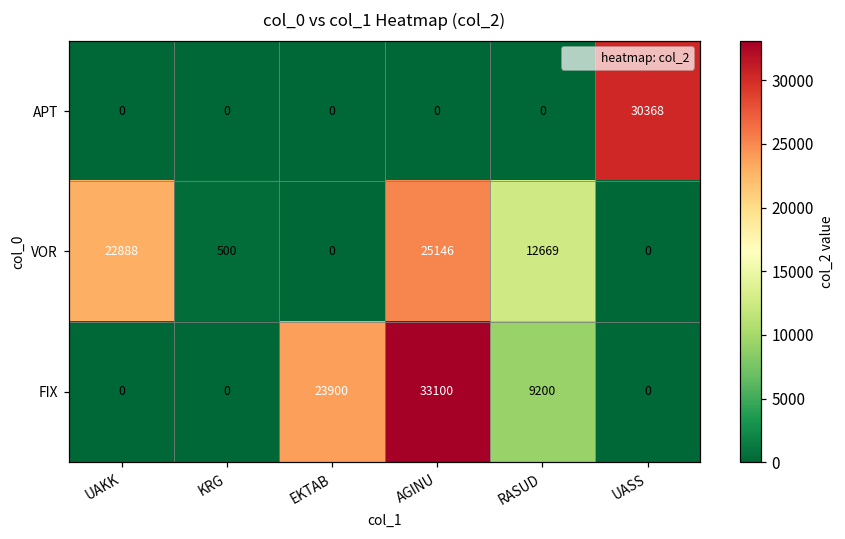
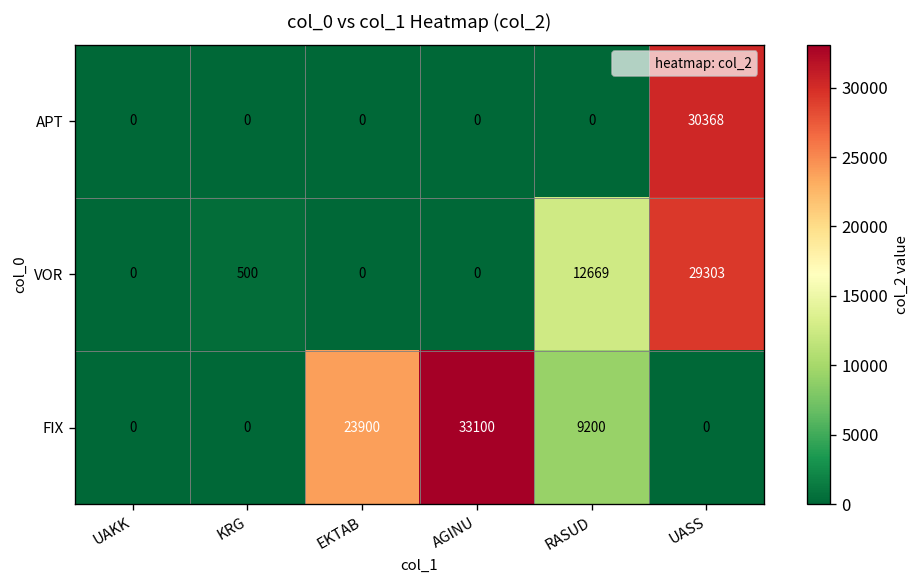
  {
    "APT": {
      "UAKK": 0,
      "KRG": 0,
      "EKTAB": 0,
      "AGINU": 0,
      "RASUD": 0,
      "UASS": 30368
    },
    "VOR": {
-     "UAKK": 22888,
+     "UAKK": 0,
      "KRG": 500,
      "EKTAB": 0,
-     "AGINU": 25146,
+     "AGINU": 0,
      "RASUD": 12669,
-     "UASS": 0
+     "UASS": 29303
    },
    "FIX": {
      "UAKK": 0,
      "KRG": 0,
      "EKTAB": 23900,
      "AGINU": 33100,
      "RASUD": 9200,
      "UASS": 0
    }
  }
